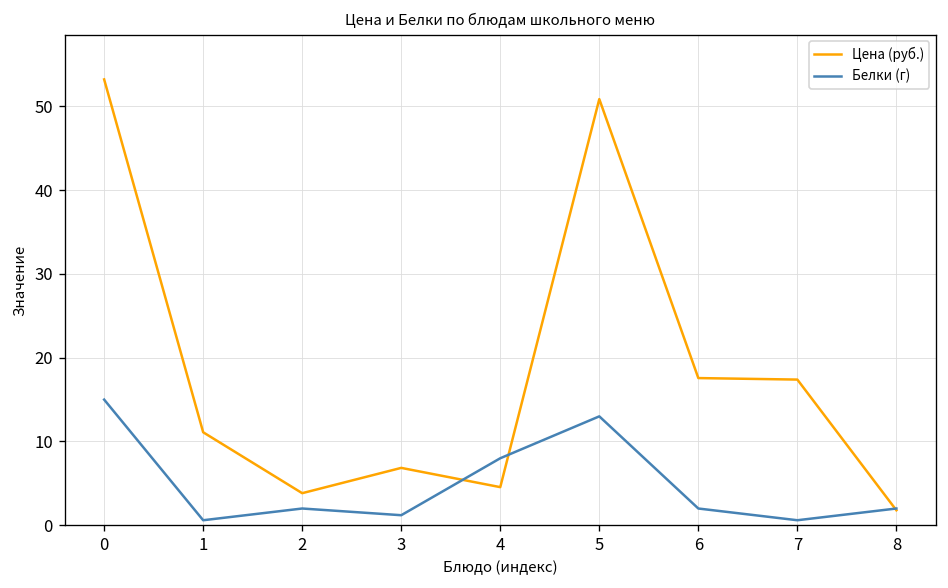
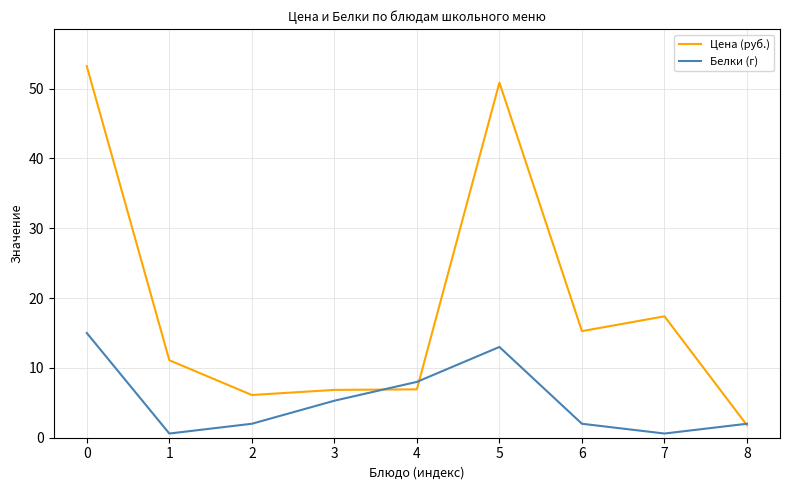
  {
    "Цена (руб.)": {
      "0": 53,
      "1": 11,
-     "2": 4,
+     "2": 6,
      "3": 7,
-     "4": 5,
+     "4": 7,
      "5": 51,
-     "6": 18,
+     "6": 15,
      "7": 17
    },
    "Белки (г)": {
      "0": 15,
      "1": 1,
      "2": 2,
-     "3": 1,
+     "3": 5,
      "4": 8,
      "5": 13,
      "6": 2,
      "7": 1
    }
  }
